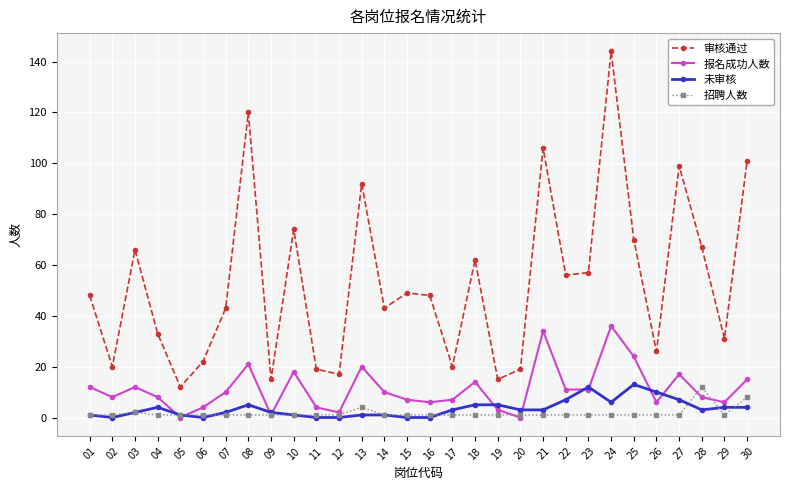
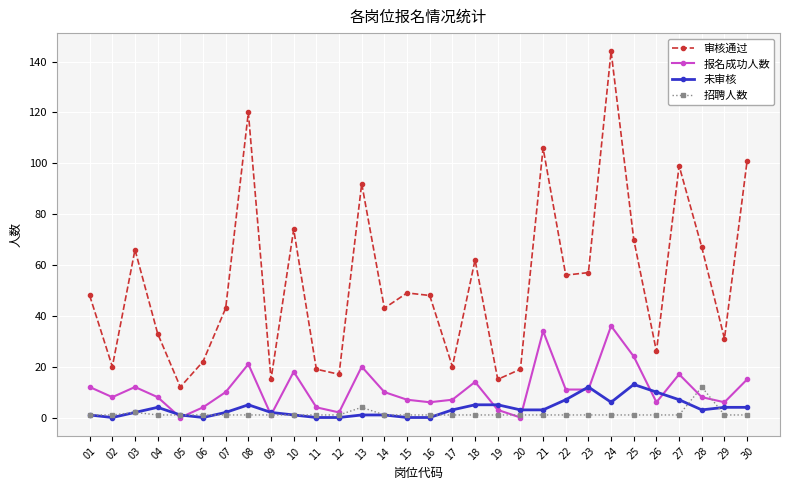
  {
    "审核通过": {
      "01": 48,
      "02": 20,
      "03": 66,
      "04": 33,
      "05": 12,
      "06": 22,
      "07": 43,
      "08": 120,
      "09": 15,
      "10": 74,
      "11": 19,
      "12": 17,
      "13": 92,
      "14": 43,
      "15": 49,
      "16": 48,
      "17": 20,
      "18": 62,
      "19": 15,
      "20": 19,
      "21": 106,
      "22": 56,
      "23": 57,
      "24": 144,
      "25": 70,
      "26": 26,
      "27": 99,
      "28": 67,
      "29": 31,
      "30": 101
    },
    "报名成功人数": {
      "01": 12,
      "02": 8,
      "03": 12,
      "04": 8,
      "06": 4,
      "07": 10,
      "08": 21,
      "10": 18,
      "11": 4,
      "12": 2,
      "13": 20,
      "14": 10,
      "15": 7,
      "16": 6,
      "17": 7,
      "18": 14,
      "19": 3,
      "21": 34,
      "22": 11,
      "24": 36,
      "25": 24,
      "26": 6,
      "27": 17,
      "28": 8,
      "29": 6,
      "30": 15
    },
    "未审核": {
      "04": 4,
      "07": 2,
      "08": 5,
      "09": 2,
      "13": 1,
      "17": 3,
      "18": 5,
      "19": 5,
      "20": 3,
      "21": 3,
      "22": 7,
      "24": 6,
      "25": 13,
      "26": 10,
      "27": 7,
      "28": 3,
      "29": 4,
      "30": 4
    },
    "招聘人数": {
      "04": 1,
      "07": 1,
      "08": 1,
      "13": 4,
      "17": 1,
      "18": 1,
      "19": 1,
      "21": 1,
      "22": 1,
      "23": 1,
      "24": 1,
      "25": 1,
      "26": 1,
      "27": 1,
      "28": 12,
      "29": 1,
-     "30": 8
+     "30": 1
    }
  }
